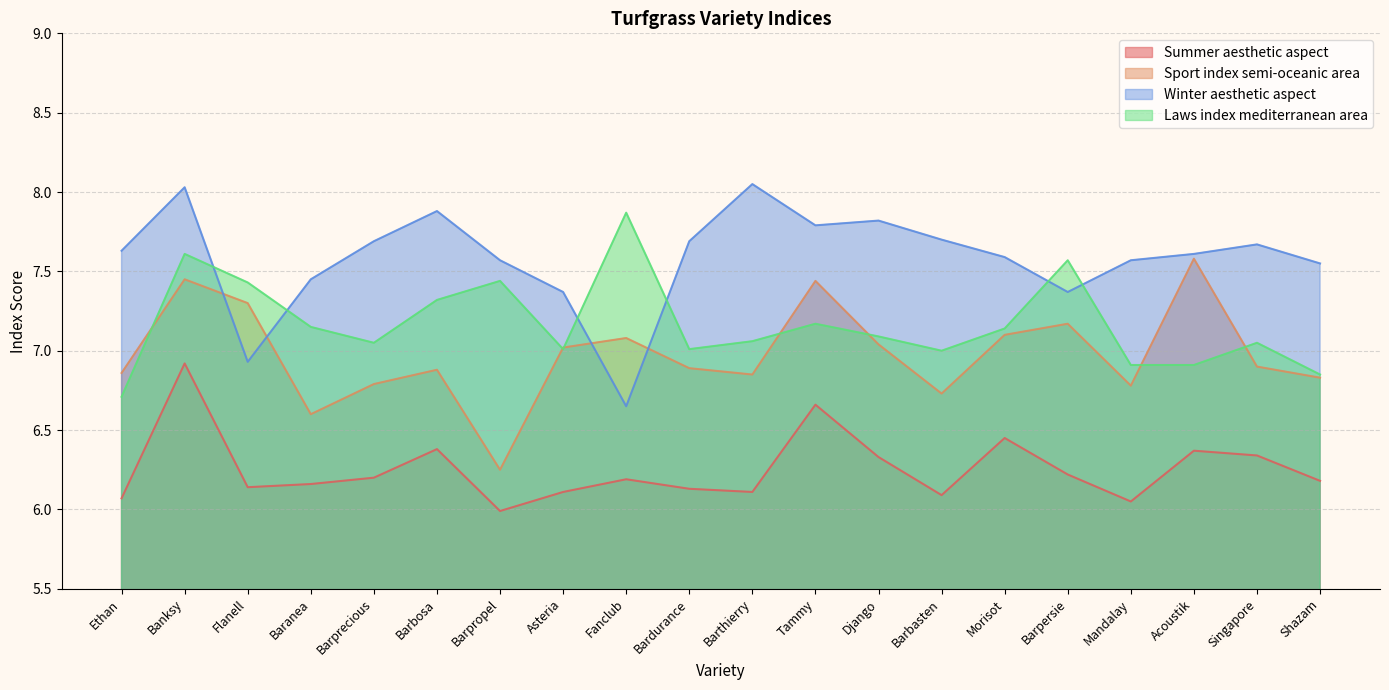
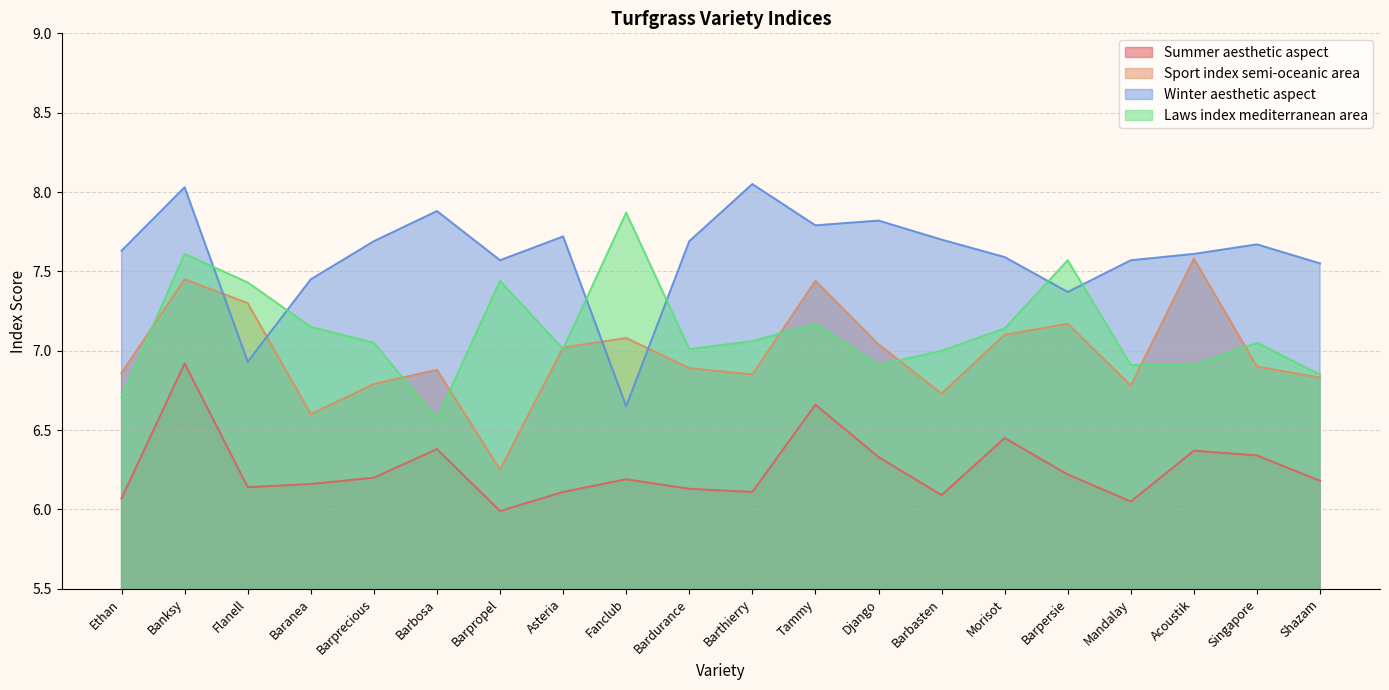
  {
    "Winter aesthetic aspect": {
      "Ethan": 7.63,
      "Banksy": 8.03,
      "Flanell": 6.93,
      "Baranea": 7.45,
      "Barprecious": 7.69,
      "Barbosa": 7.88,
      "Barpropel": 7.57,
-     "Asteria": 7.37,
+     "Asteria": 7.72,
      "Fanclub": 6.65,
      "Bardurance": 7.69,
      "Barthierry": 8.05,
      "Tammy": 7.79,
      "Django": 7.82,
      "Barbasten": 7.70,
      "Morisot": 7.59,
      "Barpersie": 7.37,
      "Mandalay": 7.57,
      "Acoustik": 7.61,
      "Singapore": 7.67,
      "Shazam": 7.55
    },
    "Laws index mediterranean area": {
      "Ethan": 6.71,
      "Banksy": 7.61,
      "Flanell": 7.43,
      "Baranea": 7.15,
      "Barprecious": 7.05,
-     "Barbosa": 7.32,
+     "Barbosa": 6.57,
      "Barpropel": 7.44,
      "Fanclub": 7.87,
      "Bardurance": 7.01,
      "Barthierry": 7.06,
      "Tammy": 7.17,
-     "Django": 7.09,
+     "Django": 6.91,
      "Barbasten": 7.00,
      "Morisot": 7.14,
      "Barpersie": 7.57,
      "Mandalay": 6.91,
      "Acoustik": 6.91,
      "Singapore": 7.05,
      "Shazam": 6.85
    }
  }
